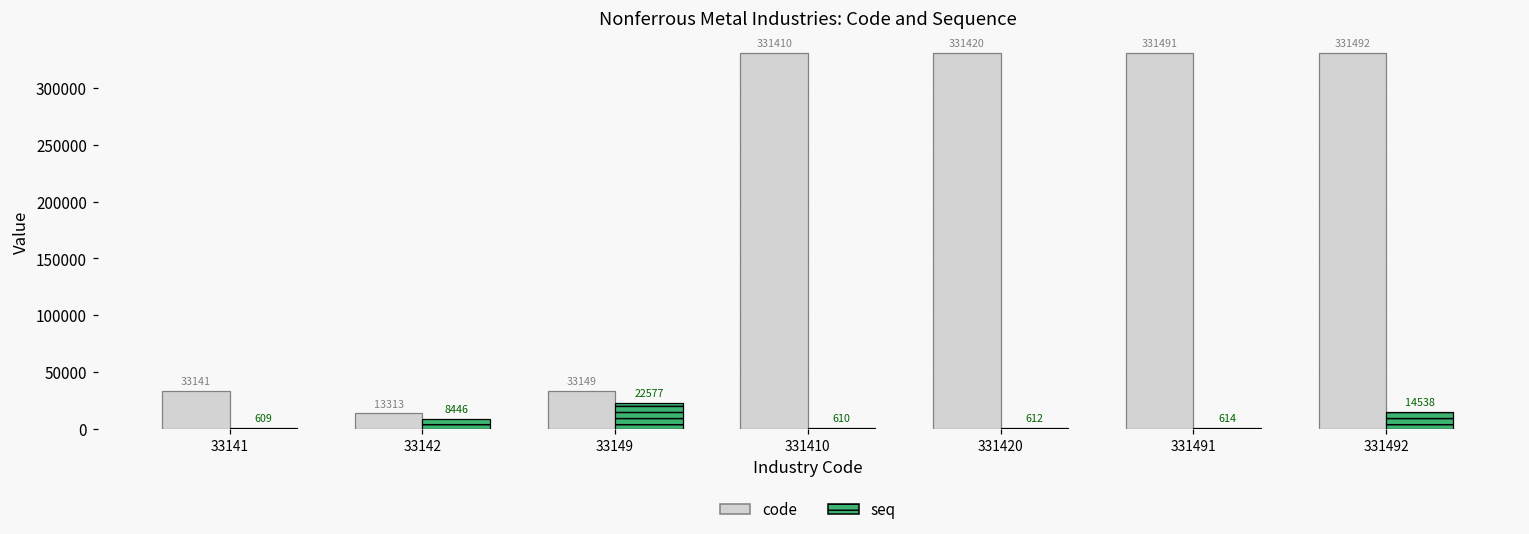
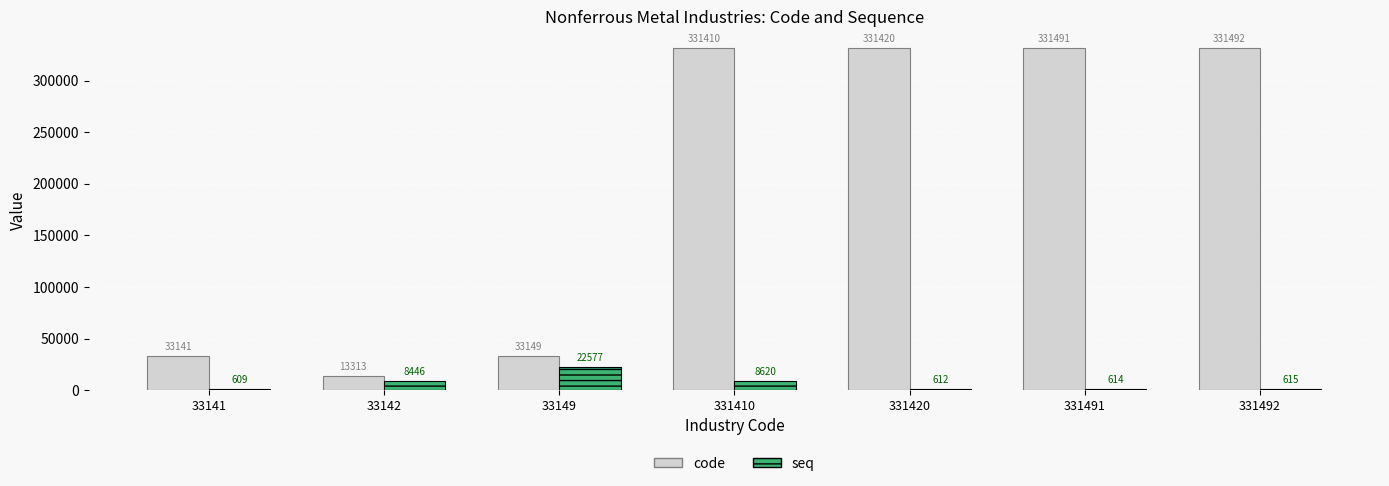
  {
    "code": {
      "33141": 33141,
      "33142": 13313,
      "33149": 33149,
      "331410": 331410,
      "331420": 331420,
      "331491": 331491,
      "331492": 331492
    },
    "seq": {
      "33141": 609,
      "33142": 8446,
      "33149": 22577,
-     "331410": 610,
+     "331410": 8620,
      "331420": 612,
      "331491": 614,
-     "331492": 14538
+     "331492": 615
    }
  }
